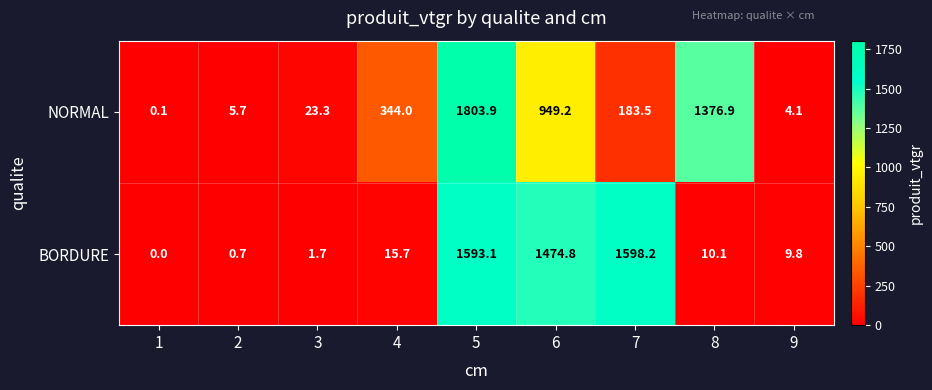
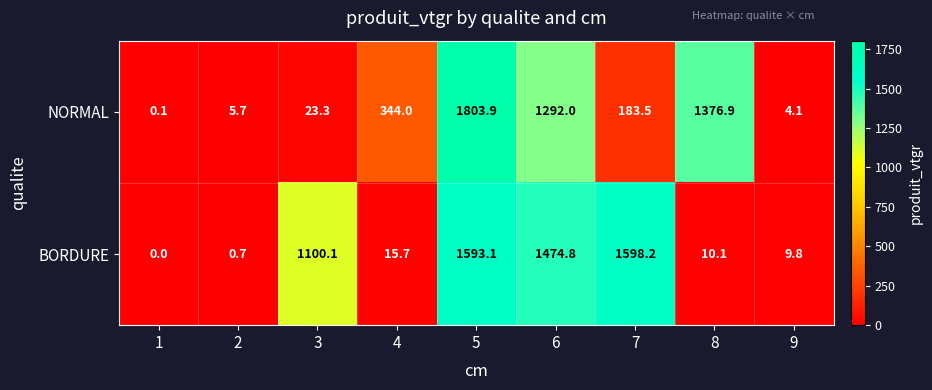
  {
    "NORMAL": {
      "1": 0.1,
      "2": 5.7,
      "3": 23.3,
      "4": 344.0,
      "5": 1803.9,
-     "6": 949.2,
+     "6": 1292.0,
      "7": 183.5,
      "8": 1376.9,
      "9": 4.1
    },
    "BORDURE": {
      "1": 0.0,
      "2": 0.7,
-     "3": 1.7,
+     "3": 1100.1,
      "4": 15.7,
      "5": 1593.1,
      "6": 1474.8,
      "7": 1598.2,
      "8": 10.1,
      "9": 9.8
    }
  }
